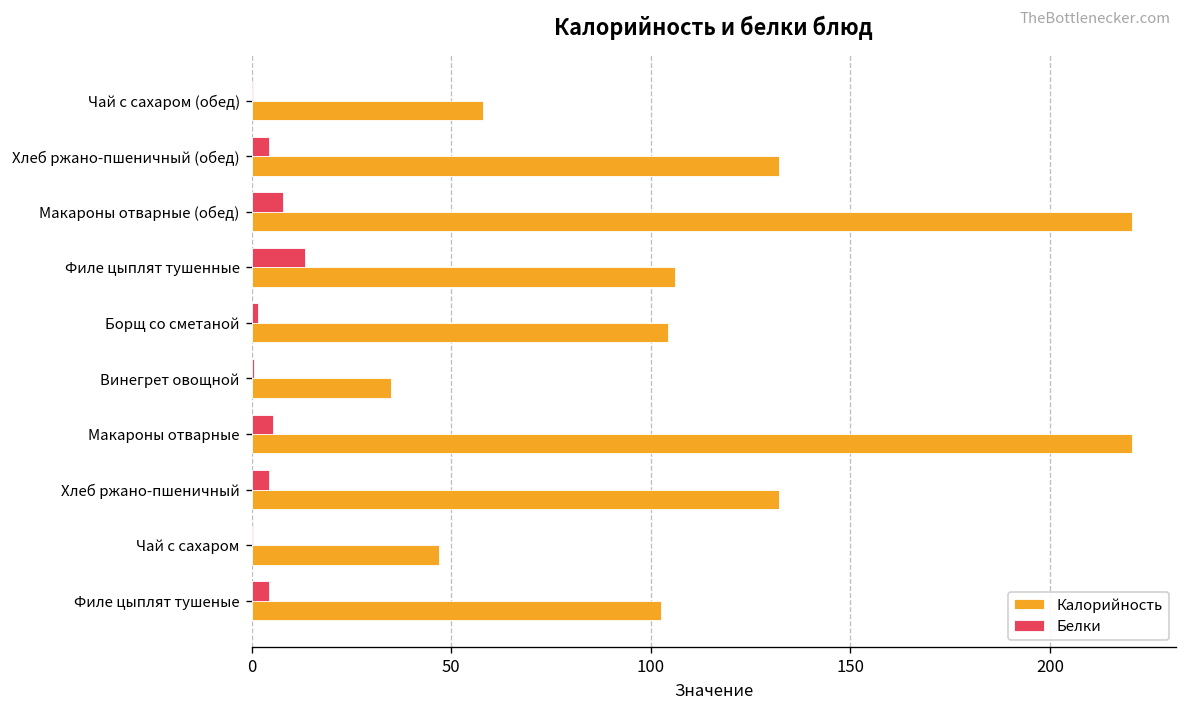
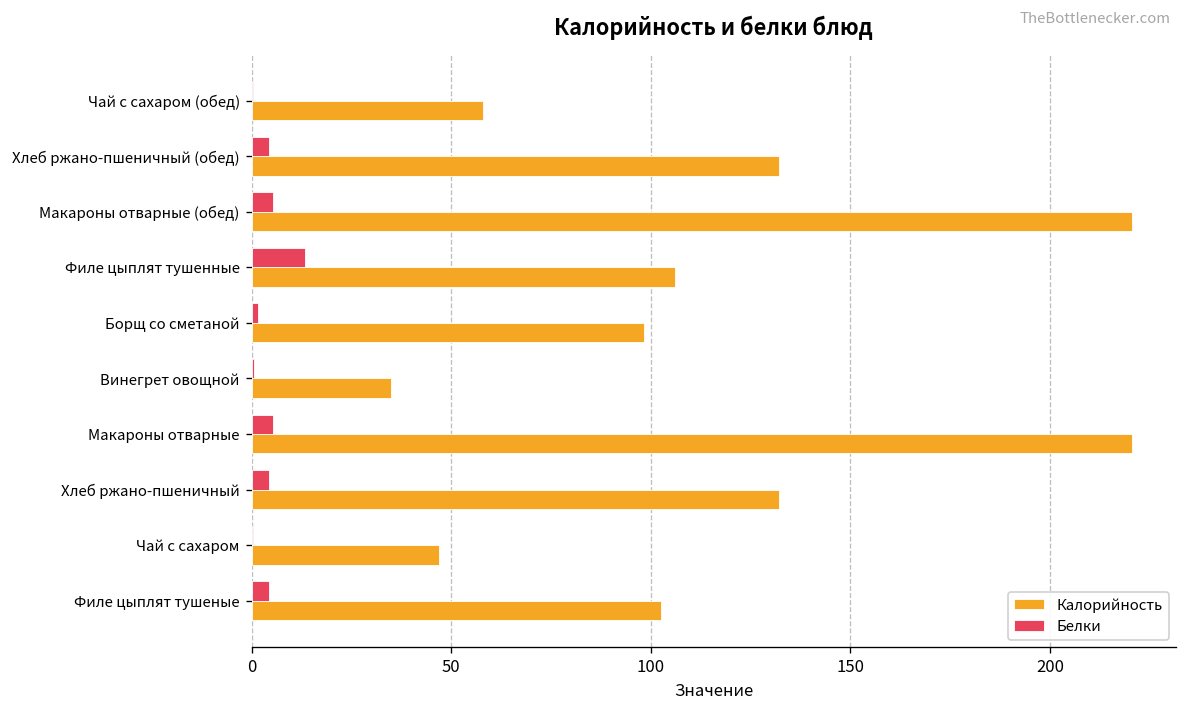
  {
    "Калорийность": {
      "Чай с сахаром (обед)": 58,
      "Хлеб ржано-пшеничный (обед)": 132,
      "Макароны отварные (обед)": 221,
      "Филе цыплят тушенные": 106,
-     "Борщ со сметаной": 104,
+     "Борщ со сметаной": 98,
      "Винегрет овощной": 35,
      "Макароны отварные": 221,
      "Хлеб ржано-пшеничный": 132,
      "Чай с сахаром": 47,
      "Филе цыплят тушеные": 103
    },
    "Белки": {
      "Хлеб ржано-пшеничный (обед)": 4,
-     "Макароны отварные (обед)": 8,
+     "Макароны отварные (обед)": 5,
      "Филе цыплят тушенные": 13,
      "Борщ со сметаной": 2,
      "Макароны отварные": 5,
      "Хлеб ржано-пшеничный": 4,
      "Филе цыплят тушеные": 4
    }
  }
